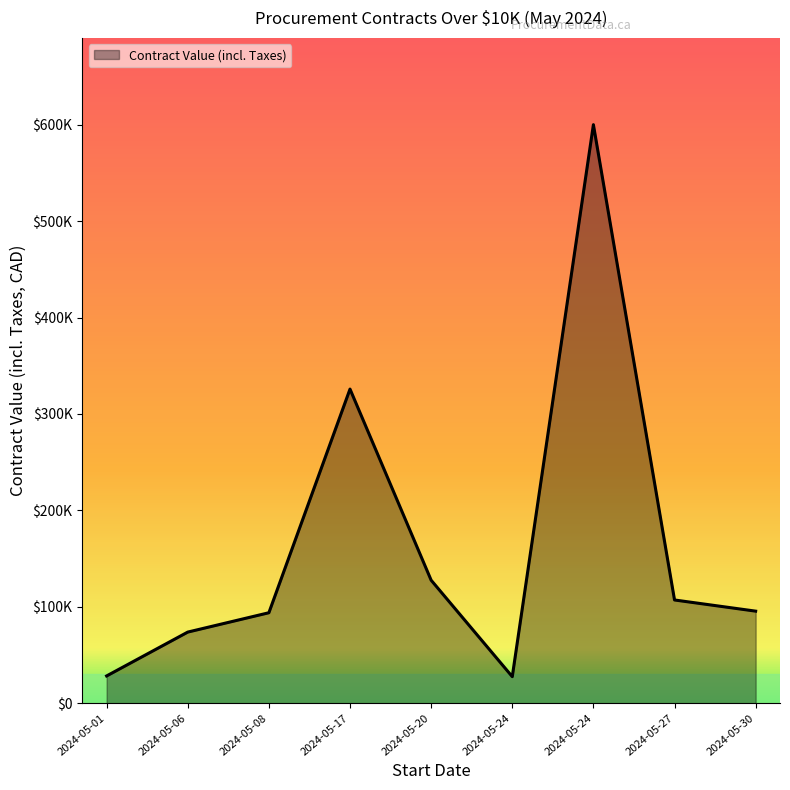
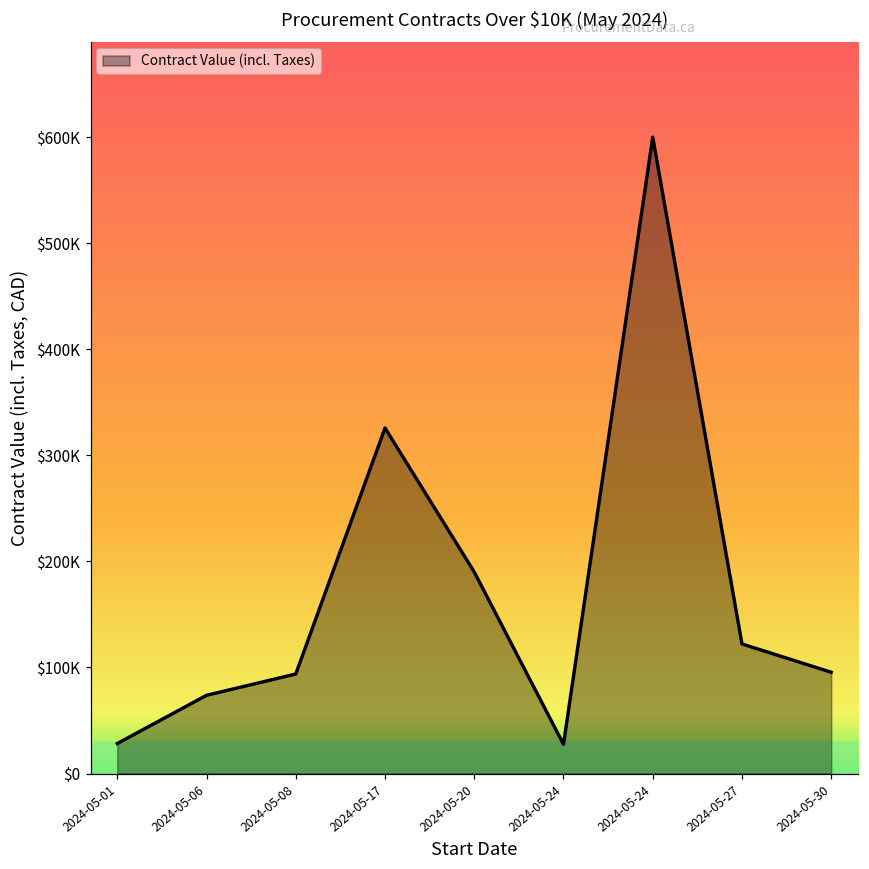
  {
    "2024-05-06": "$70000",
    "2024-05-08": "$90000",
    "2024-05-17": "$330000",
-   "2024-05-20": "$130000",
-   "2024-05-27": "$110000",
+   "2024-05-20": "$190000",
+   "2024-05-27": "$120000",
    "2024-05-30": "$100000"
  }
